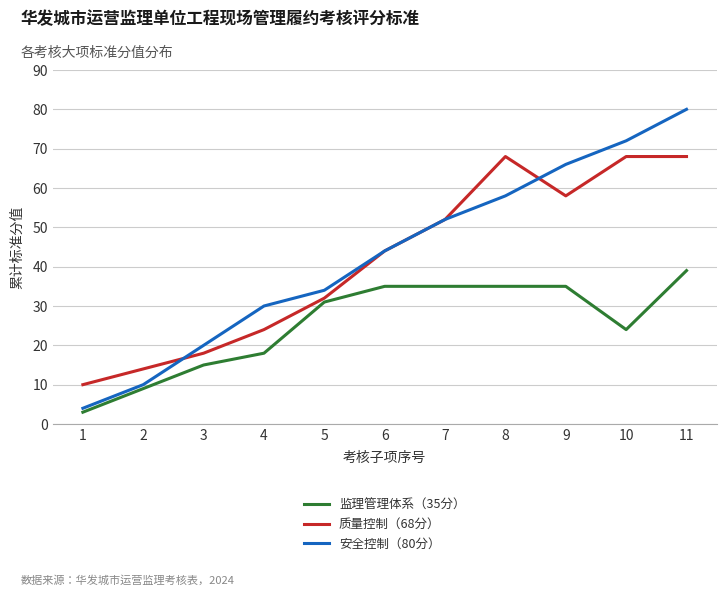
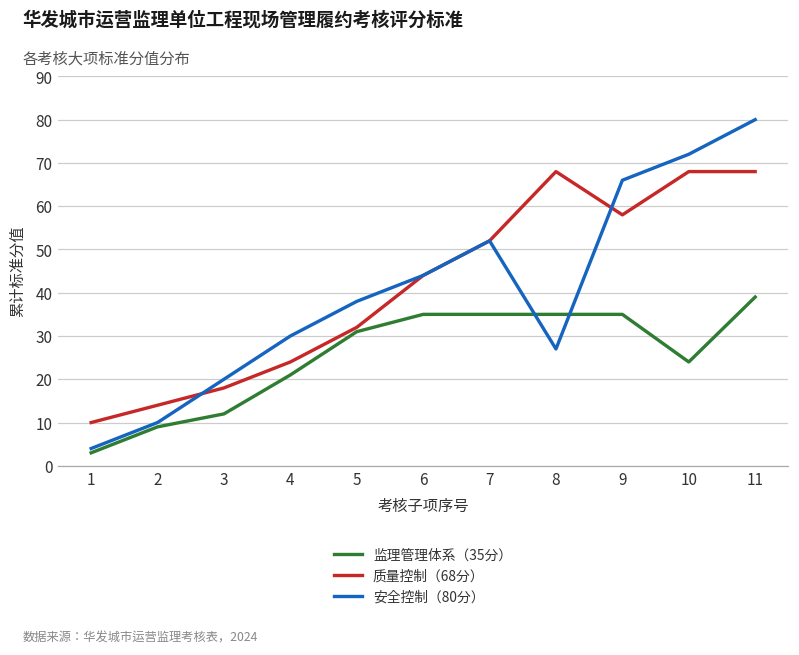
  {
    "监理管理体系（35分）": {
      "1": 3,
      "2": 9,
-     "3": 15,
-     "4": 18,
+     "3": 12,
+     "4": 21,
      "5": 31,
      "6": 35,
      "7": 35,
      "8": 35,
      "9": 35,
      "10": 24,
      "11": 39
    },
    "质量控制（68分）": {
      "1": 10,
      "2": 14,
      "3": 18,
      "4": 24,
      "5": 32,
      "8": 68,
      "9": 58,
      "10": 68,
      "11": 68
    },
    "安全控制（80分）": {
      "1": 4,
      "2": 10,
      "3": 20,
      "4": 30,
-     "5": 34,
-     "8": 58,
+     "5": 38,
+     "8": 27,
      "9": 66,
      "10": 72,
      "11": 80
    }
  }
